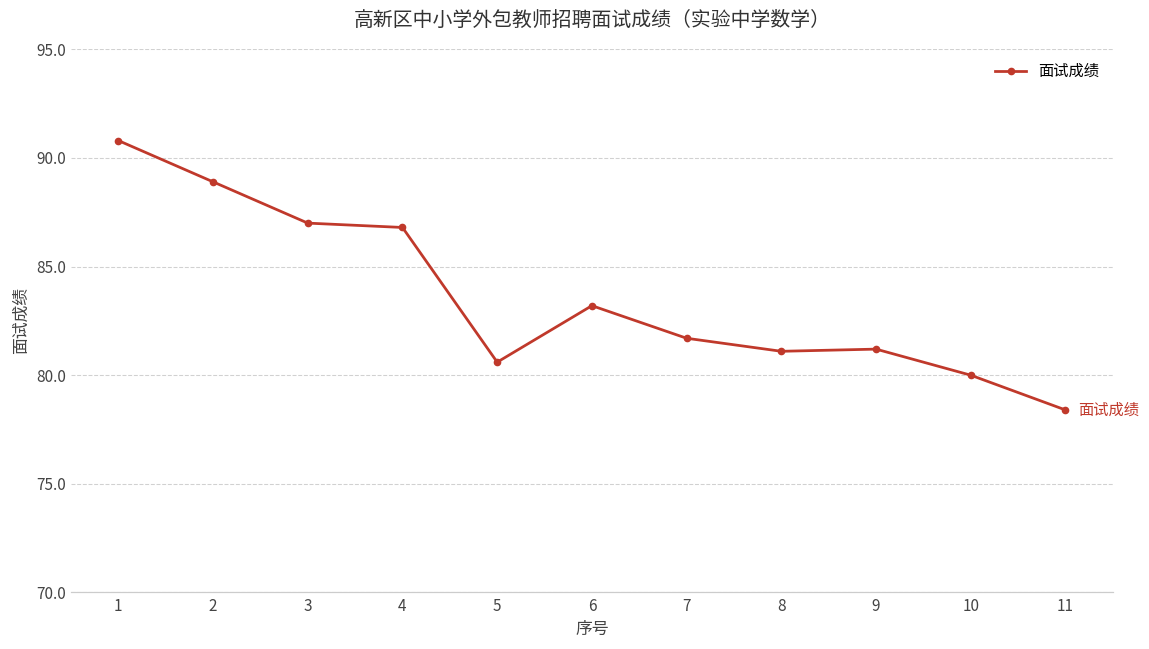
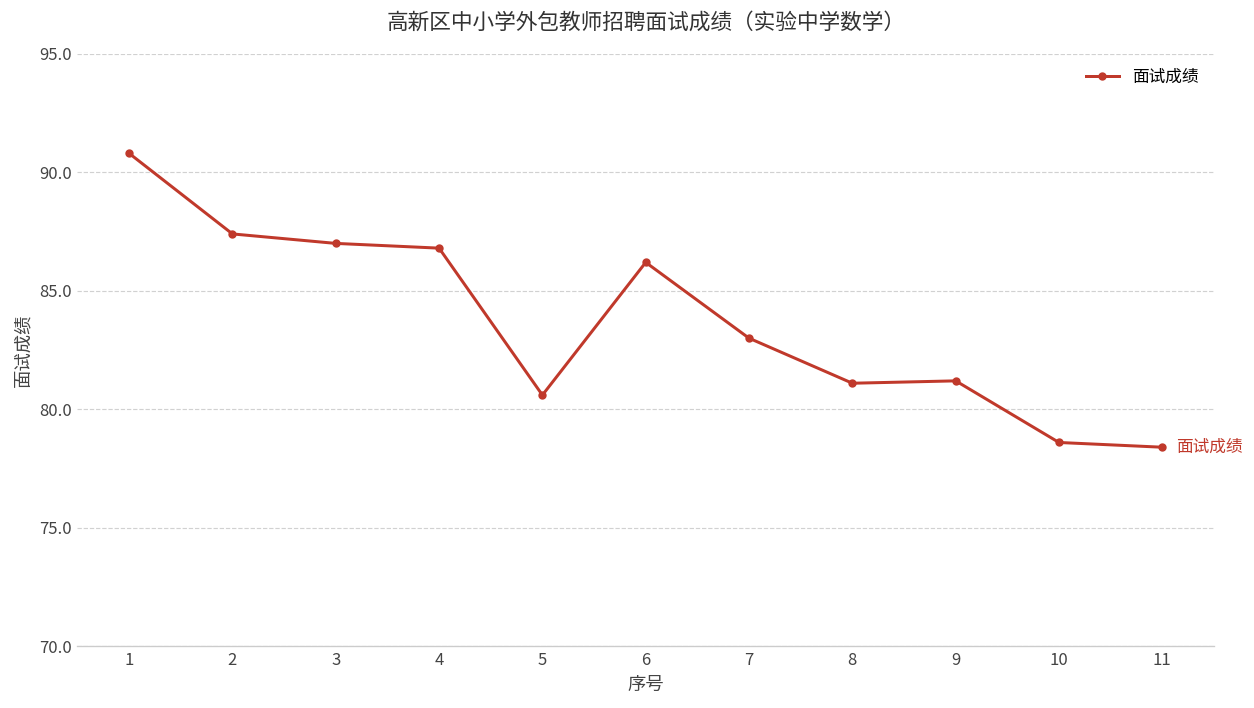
  {
    "1": 90.8,
-   "2": 88.9,
+   "2": 87.4,
    "3": 87.0,
    "4": 86.8,
    "5": 80.6,
-   "6": 83.2,
-   "7": 81.7,
+   "6": 86.2,
+   "7": 83.0,
    "8": 81.1,
    "9": 81.2,
-   "10": 80.0,
+   "10": 78.6,
    "11": 78.4
  }
